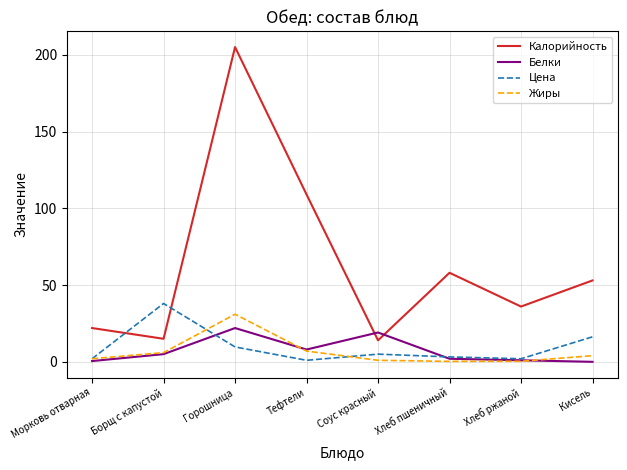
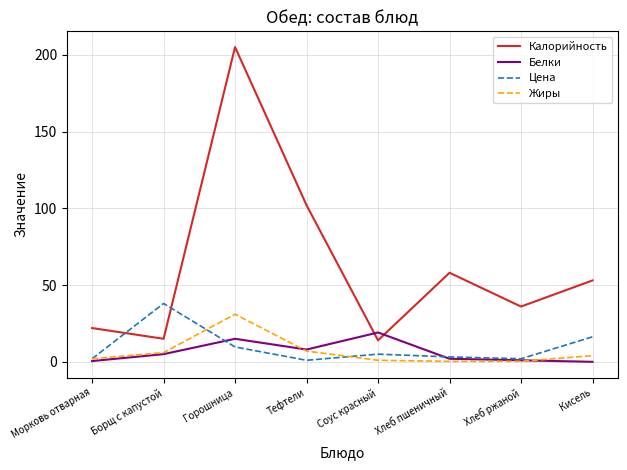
  {
    "Калорийность": {
      "Морковь отварная": 22,
      "Борщ с капустой": 15,
      "Горошница": 205,
-     "Тефтели": 109,
+     "Тефтели": 102,
      "Соус красный": 14,
      "Хлеб пшеничный": 58,
      "Хлеб ржаной": 36,
      "Кисель": 53
    },
    "Белки": {
-     "Горошница": 22,
+     "Горошница": 15,
      "Соус красный": 19,
      "Кисель": 0
    },
    "Цена": {
      "Борщ с капустой": 38,
      "Горошница": 10,
      "Тефтели": 1,
      "Соус красный": 5,
      "Кисель": 16
    },
    "Жиры": {
      "Горошница": 31,
      "Соус красный": 1,
      "Хлеб пшеничный": 0,
      "Кисель": 4
    }
  }
